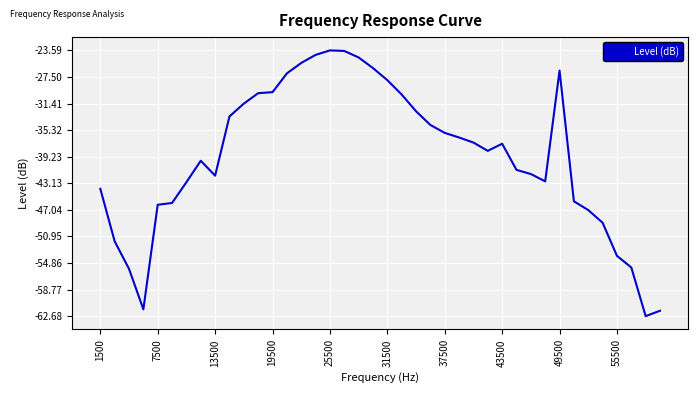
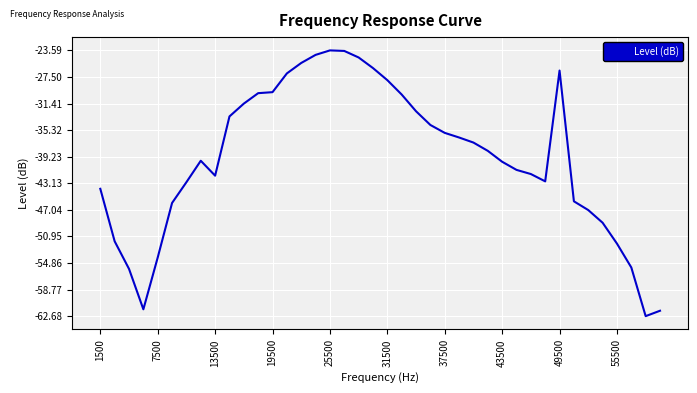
  {
    "1500": -44,
-   "7500": -46,
+   "7500": -54,
    "13500": -42,
    "19500": -30,
    "25500": -24,
    "31500": -28,
    "37500": -36,
-   "43500": -37,
+   "43500": -40,
    "49500": -27,
-   "55500": -54
+   "55500": -52
  }
